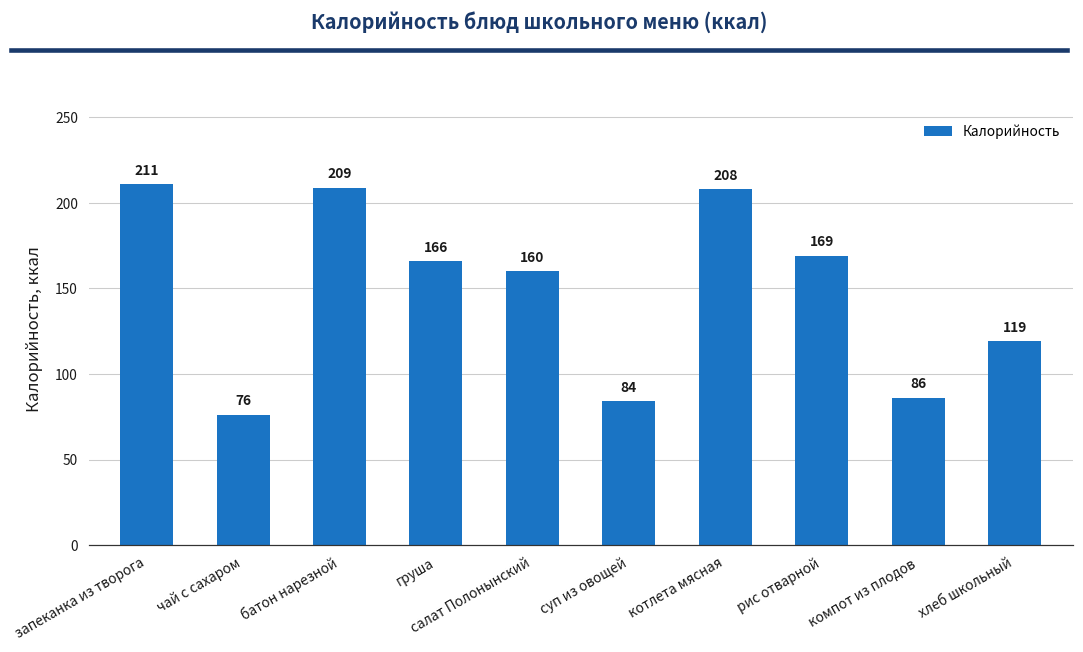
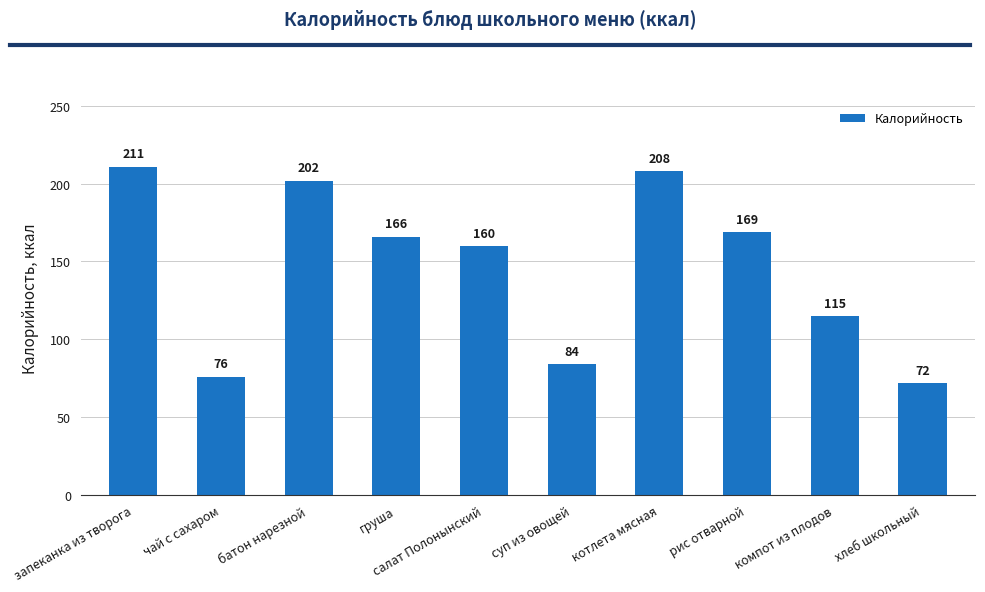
  {
    "запеканка из творога": 211,
    "чай с сахаром": 76,
-   "батон нарезной": 209,
+   "батон нарезной": 202,
    "груша": 166,
    "салат Полонынский": 160,
    "суп из овощей": 84,
    "котлета мясная": 208,
    "рис отварной": 169,
-   "компот из плодов": 86,
-   "хлеб школьный": 119
+   "компот из плодов": 115,
+   "хлеб школьный": 72
  }
